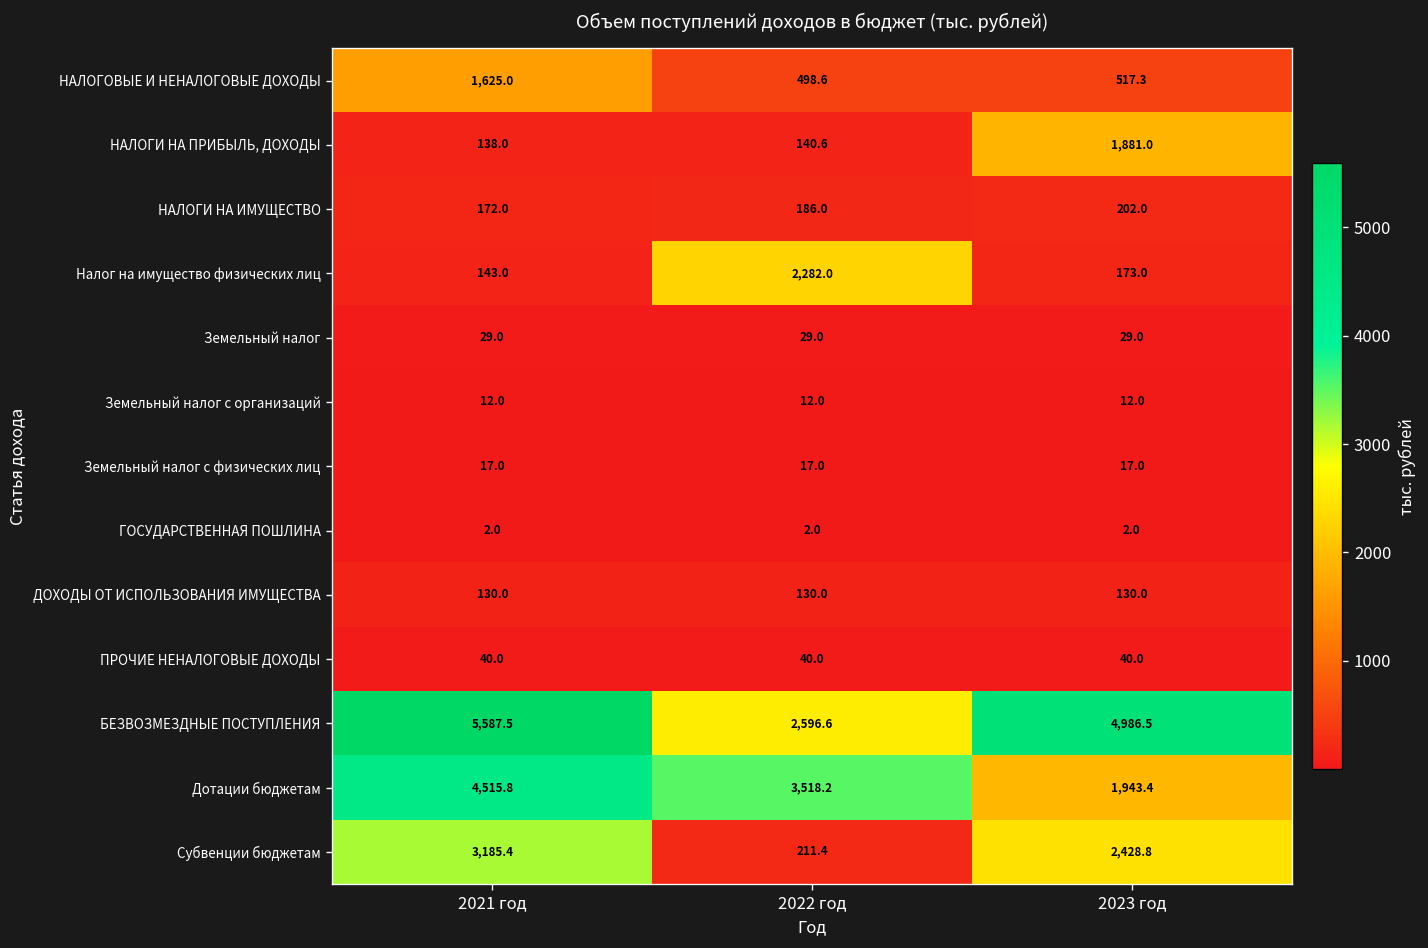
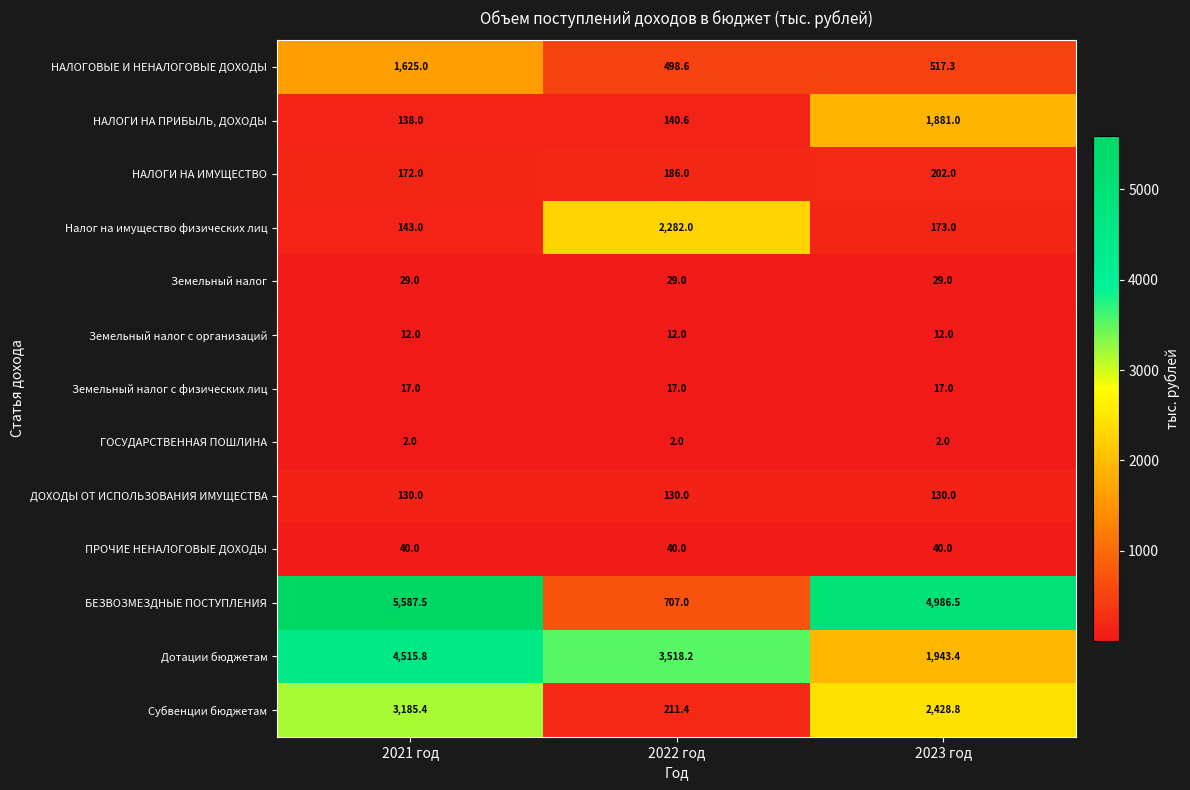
  {
    "НАЛОГОВЫЕ И НЕНАЛОГОВЫЕ ДОХОДЫ": {
      "2021 год": "1,625.0",
      "2022 год": "498.6",
      "2023 год": "517.3"
    },
    "НАЛОГИ НА ПРИБЫЛЬ, ДОХОДЫ": {
      "2021 год": "138.0",
      "2022 год": "140.6",
      "2023 год": "1,881.0"
    },
    "НАЛОГИ НА ИМУЩЕСТВО": {
      "2021 год": "172.0",
      "2022 год": "186.0",
      "2023 год": "202.0"
    },
    "Налог на имущество физических лиц": {
      "2021 год": "143.0",
      "2022 год": "2,282.0",
      "2023 год": "173.0"
    },
    "Земельный налог": {
      "2021 год": "29.0",
      "2022 год": "29.0",
      "2023 год": "29.0"
    },
    "Земельный налог с организаций": {
      "2021 год": "12.0",
      "2022 год": "12.0",
      "2023 год": "12.0"
    },
    "Земельный налог с физических лиц": {
      "2021 год": "17.0",
      "2022 год": "17.0",
      "2023 год": "17.0"
    },
    "ГОСУДАРСТВЕННАЯ ПОШЛИНА": {
      "2021 год": "2.0",
      "2022 год": "2.0",
      "2023 год": "2.0"
    },
    "ДОХОДЫ ОТ ИСПОЛЬЗОВАНИЯ ИМУЩЕСТВА": {
      "2021 год": "130.0",
      "2022 год": "130.0",
      "2023 год": "130.0"
    },
    "ПРОЧИЕ НЕНАЛОГОВЫЕ ДОХОДЫ": {
      "2021 год": "40.0",
      "2022 год": "40.0",
      "2023 год": "40.0"
    },
    "БЕЗВОЗМЕЗДНЫЕ ПОСТУПЛЕНИЯ": {
      "2021 год": "5,587.5",
-     "2022 год": "2,596.6",
+     "2022 год": "707.0",
      "2023 год": "4,986.5"
    },
    "Дотации бюджетам": {
      "2021 год": "4,515.8",
      "2022 год": "3,518.2",
      "2023 год": "1,943.4"
    },
    "Субвенции бюджетам": {
      "2021 год": "3,185.4",
      "2022 год": "211.4",
      "2023 год": "2,428.8"
    }
  }
